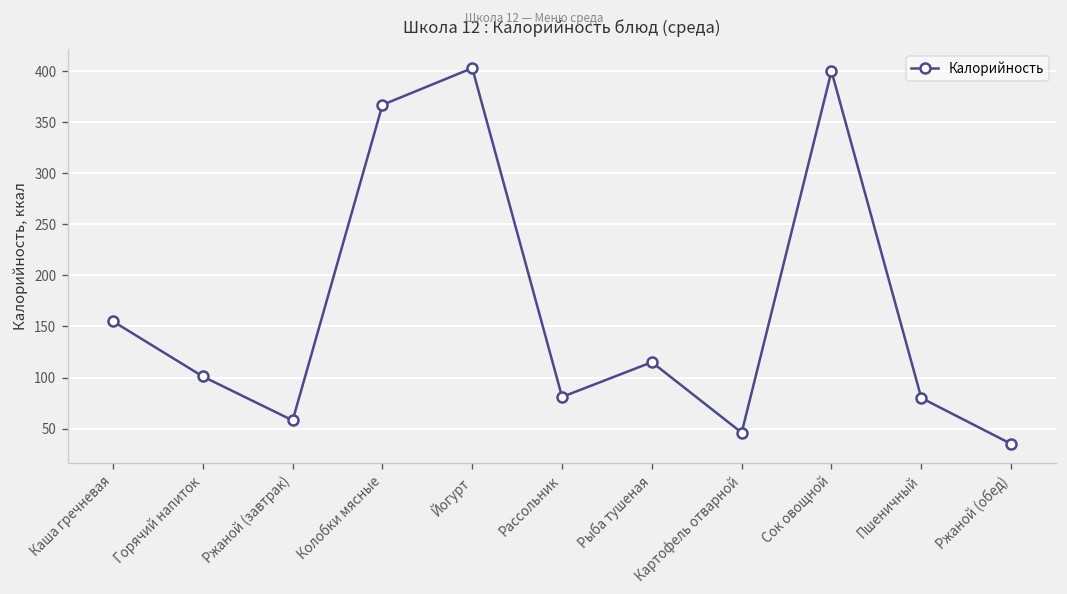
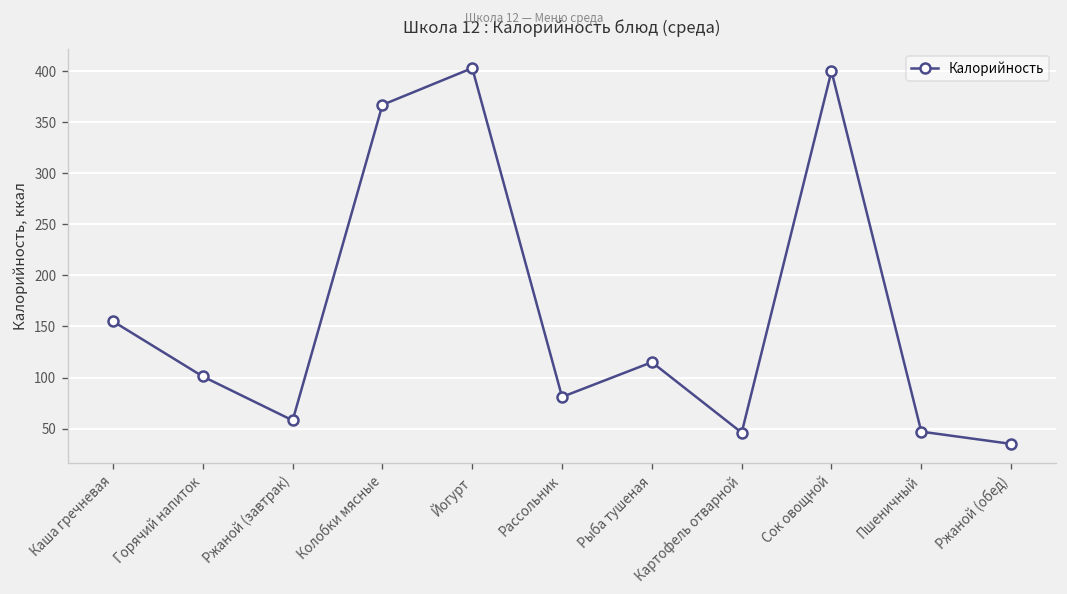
  {
    "Каша гречневая": 160,
    "Горячий напиток": 100,
    "Ржаной (завтрак)": 60,
    "Колобки мясные": 370,
    "Йогурт": 400,
    "Рассольник": 80,
    "Рыба тушеная": 120,
    "Картофель отварной": 50,
    "Сок овощной": 400,
-   "Пшеничный": 80,
+   "Пшеничный": 50,
    "Ржаной (обед)": 40
  }
